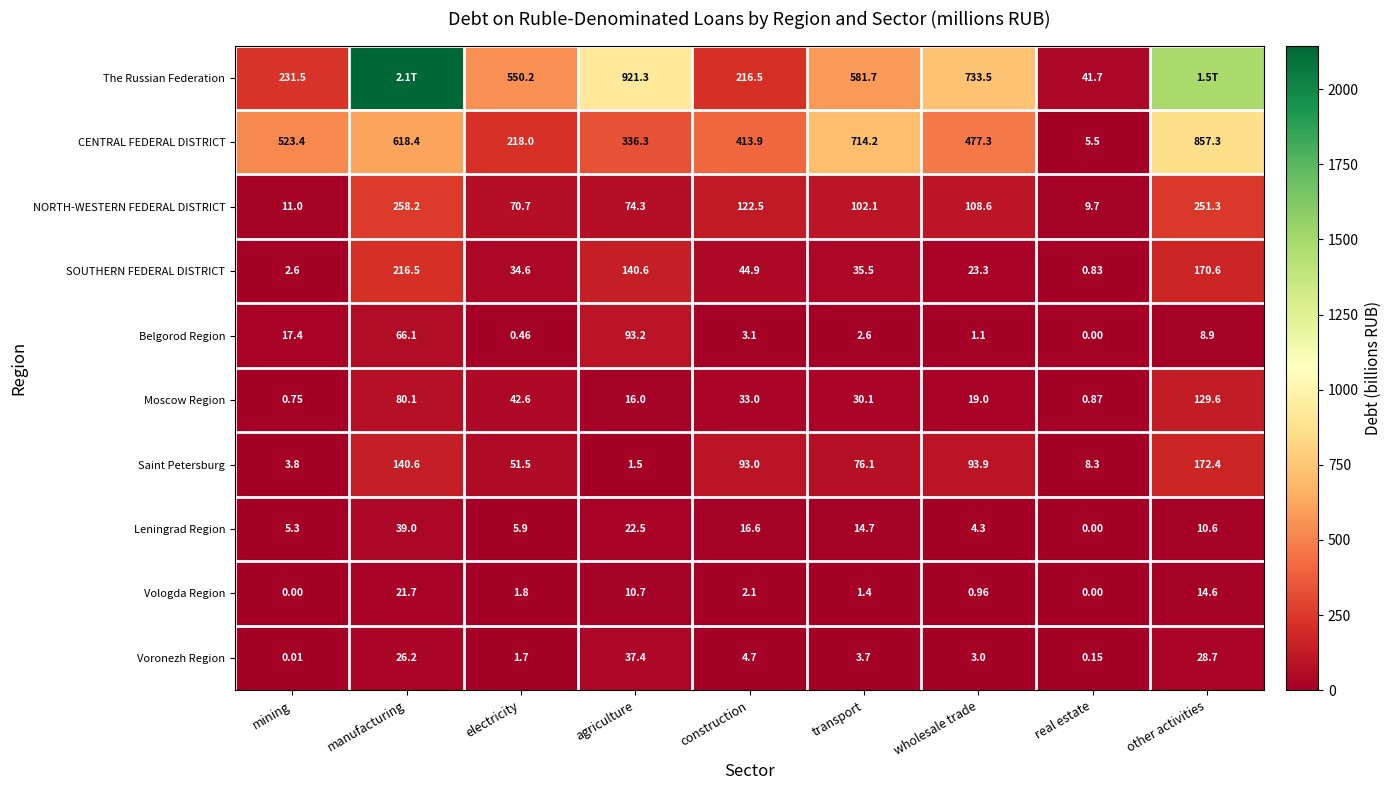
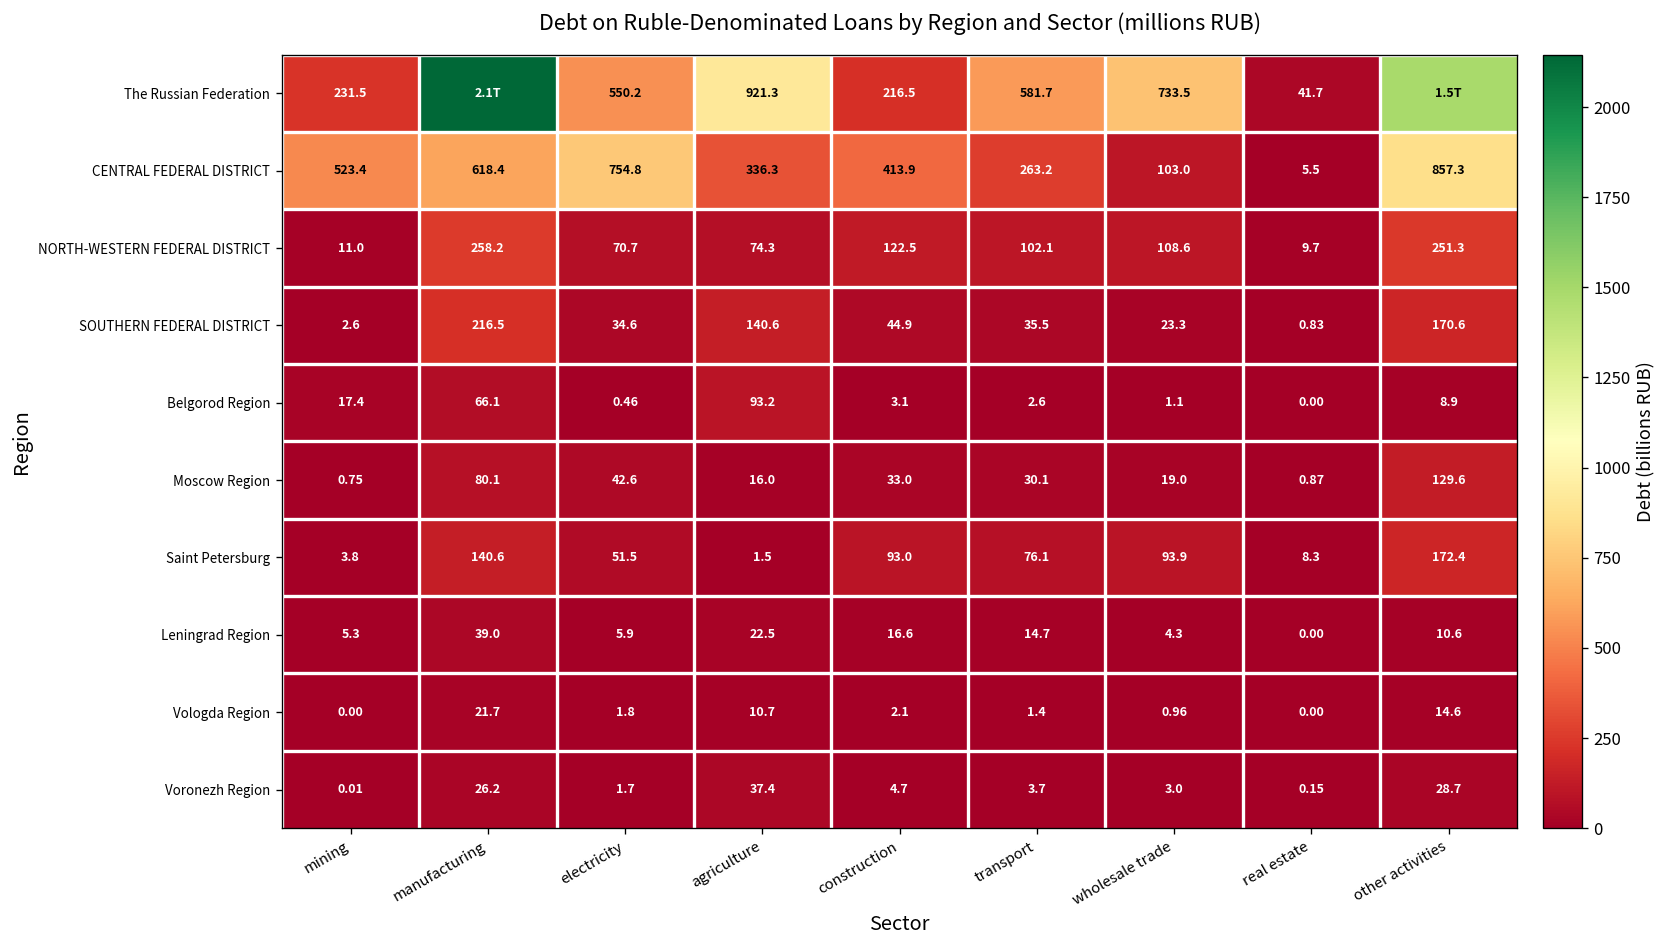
  {
    "The Russian Federation": {
      "mining": "231.5",
      "manufacturing": "2.1T",
      "electricity": "550.2",
      "agriculture": "921.3",
      "construction": "216.5",
      "transport": "581.7",
      "wholesale trade": "733.5",
      "real estate": "41.7",
      "other activities": "1.5T"
    },
    "CENTRAL FEDERAL DISTRICT": {
      "mining": "523.4",
      "manufacturing": "618.4",
-     "electricity": "218.0",
+     "electricity": "754.8",
      "agriculture": "336.3",
      "construction": "413.9",
-     "transport": "714.2",
-     "wholesale trade": "477.3",
+     "transport": "263.2",
+     "wholesale trade": "103.0",
      "real estate": "5.5",
      "other activities": "857.3"
    },
    "NORTH-WESTERN FEDERAL DISTRICT": {
      "mining": "11.0",
      "manufacturing": "258.2",
      "electricity": "70.7",
      "agriculture": "74.3",
      "construction": "122.5",
      "transport": "102.1",
      "wholesale trade": "108.6",
      "real estate": "9.7",
      "other activities": "251.3"
    },
    "SOUTHERN FEDERAL DISTRICT": {
      "mining": "2.6",
      "manufacturing": "216.5",
      "electricity": "34.6",
      "agriculture": "140.6",
      "construction": "44.9",
      "transport": "35.5",
      "wholesale trade": "23.3",
      "real estate": "0.83",
      "other activities": "170.6"
    },
    "Belgorod Region": {
      "mining": "17.4",
      "manufacturing": "66.1",
      "electricity": "0.46",
      "agriculture": "93.2",
      "construction": "3.1",
      "transport": "2.6",
      "wholesale trade": "1.1",
      "real estate": "0.00",
      "other activities": "8.9"
    },
    "Moscow Region": {
      "mining": "0.75",
      "manufacturing": "80.1",
      "electricity": "42.6",
      "agriculture": "16.0",
      "construction": "33.0",
      "transport": "30.1",
      "wholesale trade": "19.0",
      "real estate": "0.87",
      "other activities": "129.6"
    },
    "Saint Petersburg": {
      "mining": "3.8",
      "manufacturing": "140.6",
      "electricity": "51.5",
      "agriculture": "1.5",
      "construction": "93.0",
      "transport": "76.1",
      "wholesale trade": "93.9",
      "real estate": "8.3",
      "other activities": "172.4"
    },
    "Leningrad Region": {
      "mining": "5.3",
      "manufacturing": "39.0",
      "electricity": "5.9",
      "agriculture": "22.5",
      "construction": "16.6",
      "transport": "14.7",
      "wholesale trade": "4.3",
      "real estate": "0.00",
      "other activities": "10.6"
    },
    "Vologda Region": {
      "mining": "0.00",
      "manufacturing": "21.7",
      "electricity": "1.8",
      "agriculture": "10.7",
      "construction": "2.1",
      "transport": "1.4",
      "wholesale trade": "0.96",
      "real estate": "0.00",
      "other activities": "14.6"
    },
    "Voronezh Region": {
      "mining": "0.01",
      "manufacturing": "26.2",
      "electricity": "1.7",
      "agriculture": "37.4",
      "construction": "4.7",
      "transport": "3.7",
      "wholesale trade": "3.0",
      "real estate": "0.15",
      "other activities": "28.7"
    }
  }
